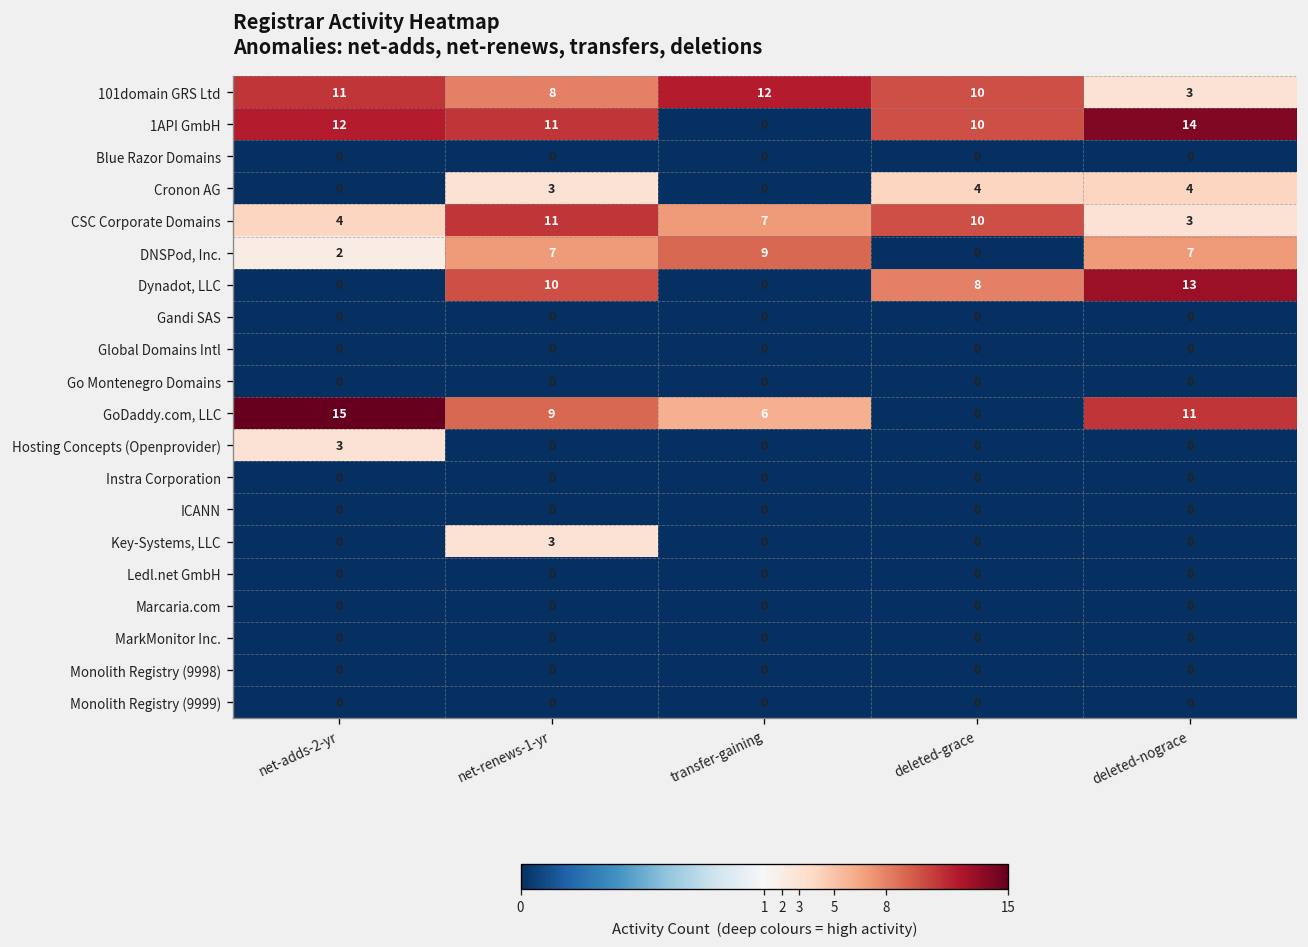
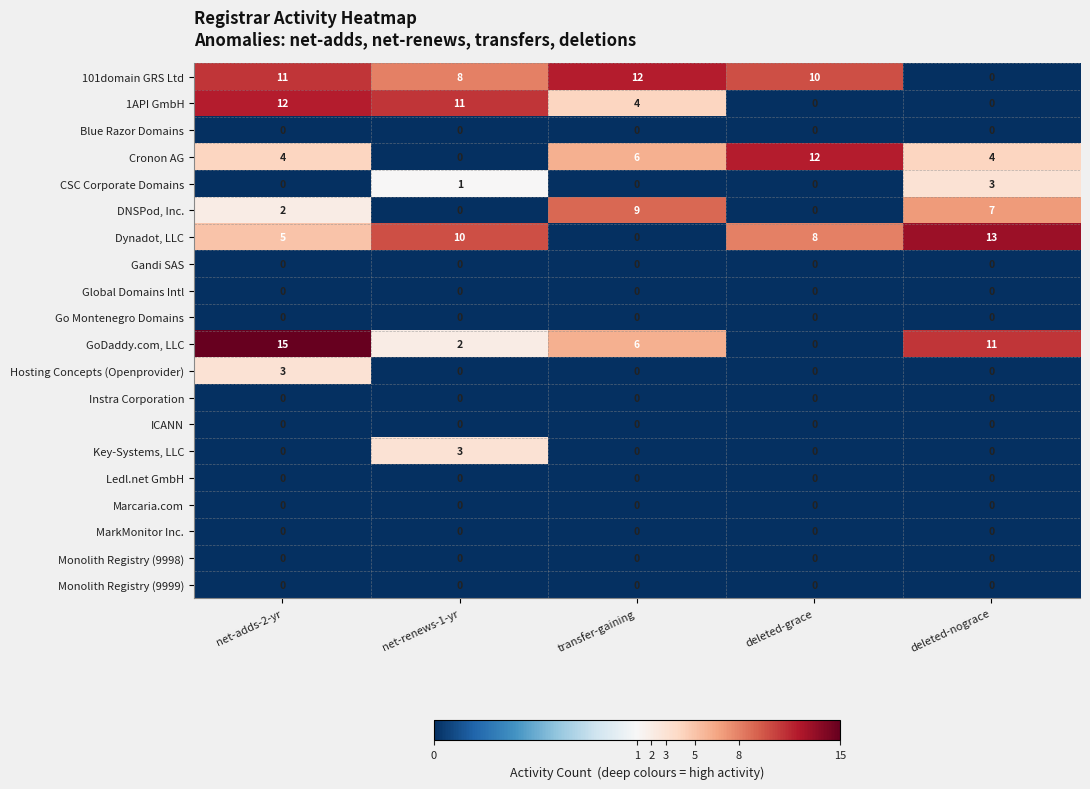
  {
    "101domain GRS Ltd": {
      "net-adds-2-yr": 11,
      "net-renews-1-yr": 8,
      "transfer-gaining": 12,
      "deleted-grace": 10,
-     "deleted-nograce": 3
+     "deleted-nograce": 0
    },
    "1API GmbH": {
      "net-adds-2-yr": 12,
      "net-renews-1-yr": 11,
-     "transfer-gaining": 0,
-     "deleted-grace": 10,
-     "deleted-nograce": 14
+     "transfer-gaining": 4,
+     "deleted-grace": 0,
+     "deleted-nograce": 0
    },
    "Blue Razor Domains": {
      "net-adds-2-yr": 0,
      "net-renews-1-yr": 0,
      "transfer-gaining": 0,
      "deleted-grace": 0,
      "deleted-nograce": 0
    },
    "Cronon AG": {
-     "net-adds-2-yr": 0,
-     "net-renews-1-yr": 3,
-     "transfer-gaining": 0,
-     "deleted-grace": 4,
+     "net-adds-2-yr": 4,
+     "net-renews-1-yr": 0,
+     "transfer-gaining": 6,
+     "deleted-grace": 12,
      "deleted-nograce": 4
    },
    "CSC Corporate Domains": {
-     "net-adds-2-yr": 4,
-     "net-renews-1-yr": 11,
-     "transfer-gaining": 7,
-     "deleted-grace": 10,
+     "net-adds-2-yr": 0,
+     "net-renews-1-yr": 1,
+     "transfer-gaining": 0,
+     "deleted-grace": 0,
      "deleted-nograce": 3
    },
    "DNSPod, Inc.": {
      "net-adds-2-yr": 2,
-     "net-renews-1-yr": 7,
+     "net-renews-1-yr": 0,
      "transfer-gaining": 9,
      "deleted-grace": 0,
      "deleted-nograce": 7
    },
    "Dynadot, LLC": {
-     "net-adds-2-yr": 0,
+     "net-adds-2-yr": 5,
      "net-renews-1-yr": 10,
      "transfer-gaining": 0,
      "deleted-grace": 8,
      "deleted-nograce": 13
    },
    "Gandi SAS": {
      "net-adds-2-yr": 0,
      "net-renews-1-yr": 0,
      "transfer-gaining": 0,
      "deleted-grace": 0,
      "deleted-nograce": 0
    },
    "Global Domains Intl": {
      "net-adds-2-yr": 0,
      "net-renews-1-yr": 0,
      "transfer-gaining": 0,
      "deleted-grace": 0,
      "deleted-nograce": 0
    },
    "Go Montenegro Domains": {
      "net-adds-2-yr": 0,
      "net-renews-1-yr": 0,
      "transfer-gaining": 0,
      "deleted-grace": 0,
      "deleted-nograce": 0
    },
    "GoDaddy.com, LLC": {
      "net-adds-2-yr": 15,
-     "net-renews-1-yr": 9,
+     "net-renews-1-yr": 2,
      "transfer-gaining": 6,
      "deleted-grace": 0,
      "deleted-nograce": 11
    },
    "Hosting Concepts (Openprovider)": {
      "net-adds-2-yr": 3,
      "net-renews-1-yr": 0,
      "transfer-gaining": 0,
      "deleted-grace": 0,
      "deleted-nograce": 0
    },
    "Instra Corporation": {
      "net-adds-2-yr": 0,
      "net-renews-1-yr": 0,
      "transfer-gaining": 0,
      "deleted-grace": 0,
      "deleted-nograce": 0
    },
    "ICANN": {
      "net-adds-2-yr": 0,
      "net-renews-1-yr": 0,
      "transfer-gaining": 0,
      "deleted-grace": 0,
      "deleted-nograce": 0
    },
    "Key-Systems, LLC": {
      "net-adds-2-yr": 0,
      "net-renews-1-yr": 3,
      "transfer-gaining": 0,
      "deleted-grace": 0,
      "deleted-nograce": 0
    },
    "Ledl.net GmbH": {
      "net-adds-2-yr": 0,
      "net-renews-1-yr": 0,
      "transfer-gaining": 0,
      "deleted-grace": 0,
      "deleted-nograce": 0
    },
    "Marcaria.com": {
      "net-adds-2-yr": 0,
      "net-renews-1-yr": 0,
      "transfer-gaining": 0,
      "deleted-grace": 0,
      "deleted-nograce": 0
    },
    "MarkMonitor Inc.": {
      "net-adds-2-yr": 0,
      "net-renews-1-yr": 0,
      "transfer-gaining": 0,
      "deleted-grace": 0,
      "deleted-nograce": 0
    },
    "Monolith Registry (9998)": {
      "net-adds-2-yr": 0,
      "net-renews-1-yr": 0,
      "transfer-gaining": 0,
      "deleted-grace": 0,
      "deleted-nograce": 0
    },
    "Monolith Registry (9999)": {
      "net-adds-2-yr": 0,
      "net-renews-1-yr": 0,
      "transfer-gaining": 0,
      "deleted-grace": 0,
      "deleted-nograce": 0
    }
  }
